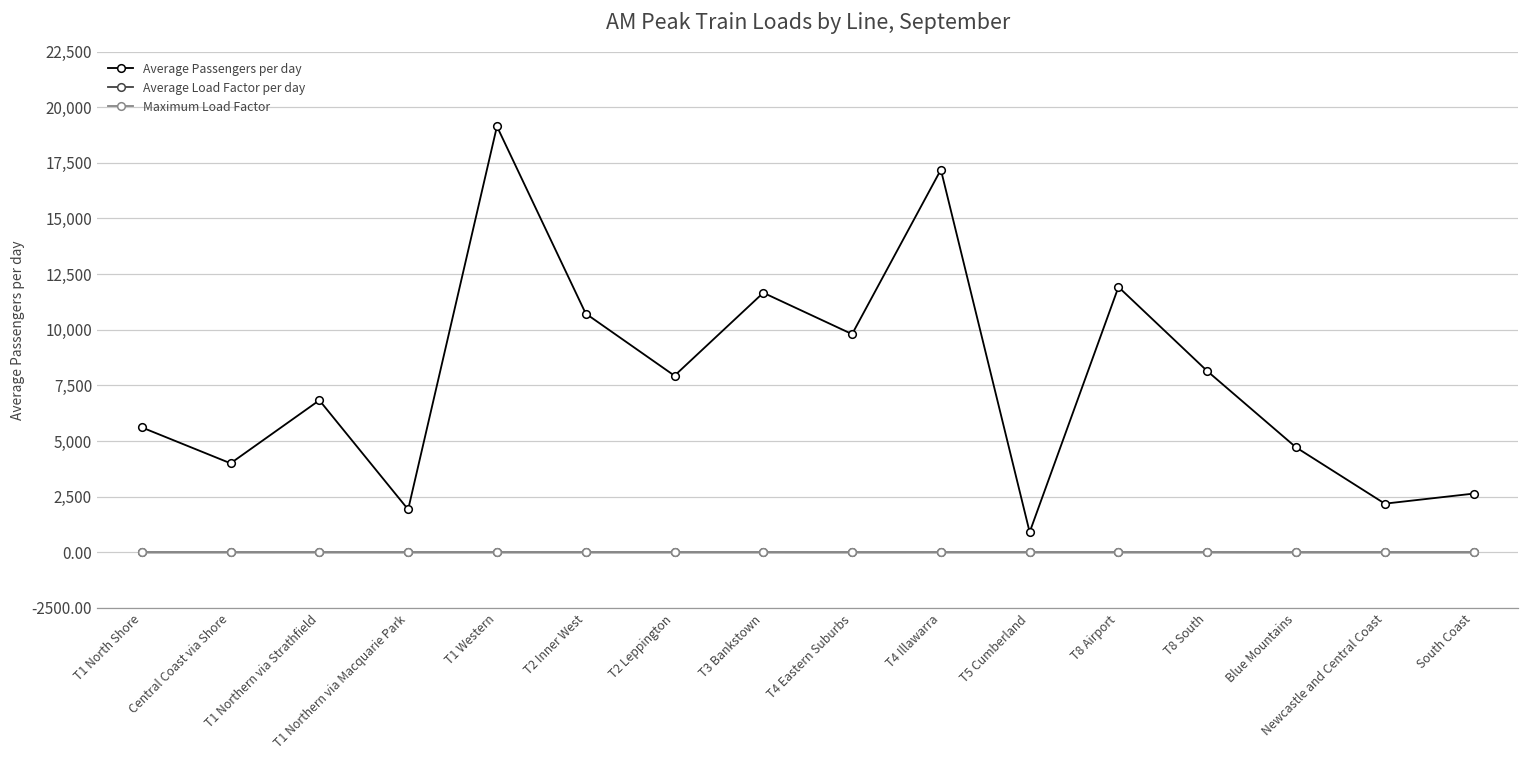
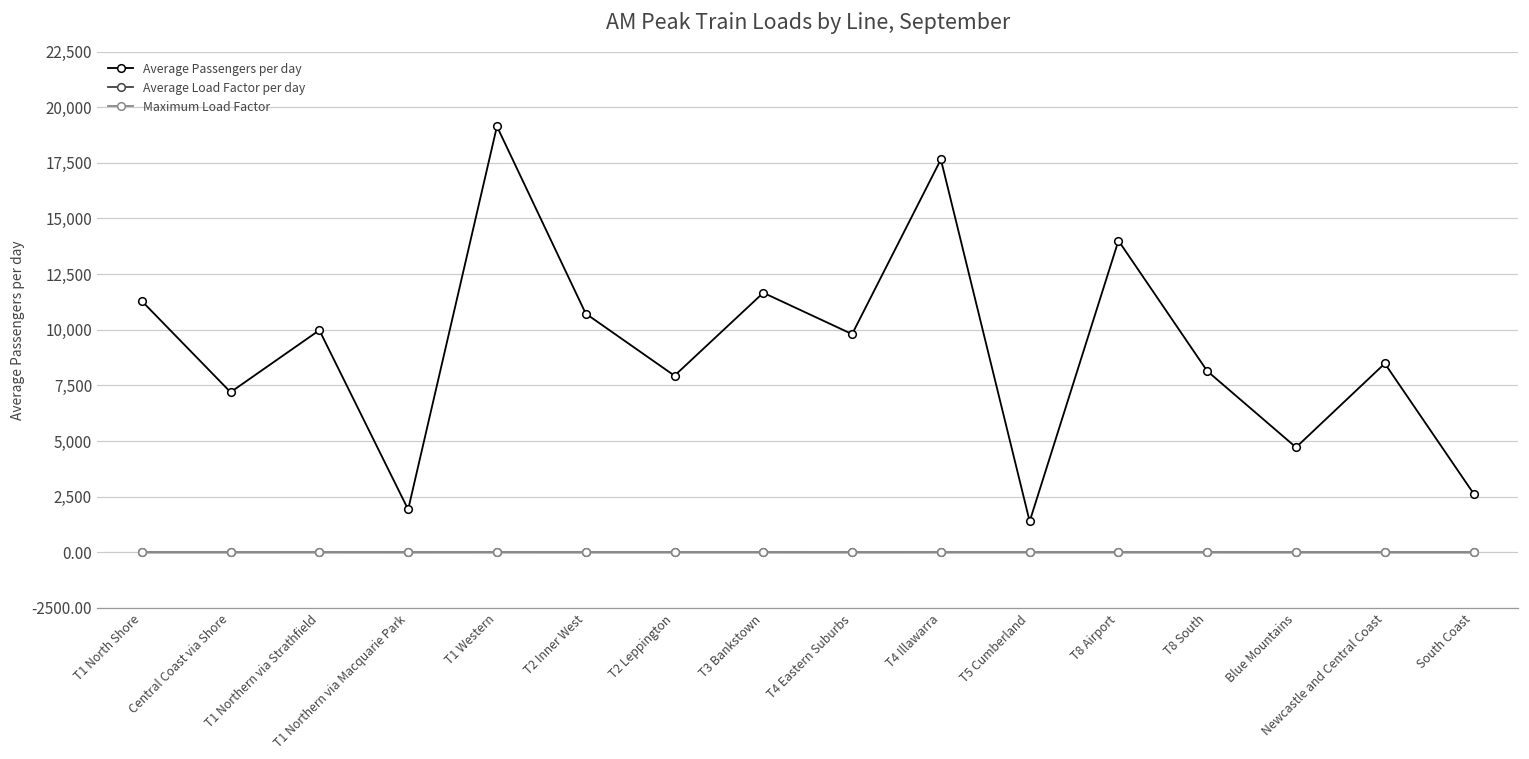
  {
    "Average Passengers per day": {
-     "T1 North Shore": "5,600",
-     "Central Coast via Shore": "4,000",
-     "T1 Northern via Strathfield": "6,800",
+     "T1 North Shore": "11,300",
+     "Central Coast via Shore": "7,200",
+     "T1 Northern via Strathfield": "10,000",
      "T1 Northern via Macquarie Park": "1,900",
      "T1 Western": "19,100",
      "T2 Inner West": "10,700",
      "T2 Leppington": "7,900",
      "T3 Bankstown": "11,700",
      "T4 Eastern Suburbs": "9,800",
-     "T4 Illawarra": "17,200",
-     "T5 Cumberland": "900",
-     "T8 Airport": "11,900",
+     "T4 Illawarra": "17,700",
+     "T5 Cumberland": "1,400",
+     "T8 Airport": "14,000",
      "T8 South": "8,100",
      "Blue Mountains": "4,700",
-     "Newcastle and Central Coast": "2,200",
+     "Newcastle and Central Coast": "8,500",
      "South Coast": "2,600"
    },
    "Maximum Load Factor": {
      "T1 North Shore": "0",
      "Central Coast via Shore": "0",
      "T1 Northern via Strathfield": "0",
      "T1 Northern via Macquarie Park": "0",
      "T1 Western": "0",
      "T2 Inner West": "0",
      "T2 Leppington": "0",
      "T3 Bankstown": "0",
      "T4 Eastern Suburbs": "0",
      "T4 Illawarra": "0",
      "T5 Cumberland": "0",
      "T8 Airport": "0",
      "T8 South": "0",
      "Blue Mountains": "0",
      "Newcastle and Central Coast": "0",
      "South Coast": "0"
    }
  }
